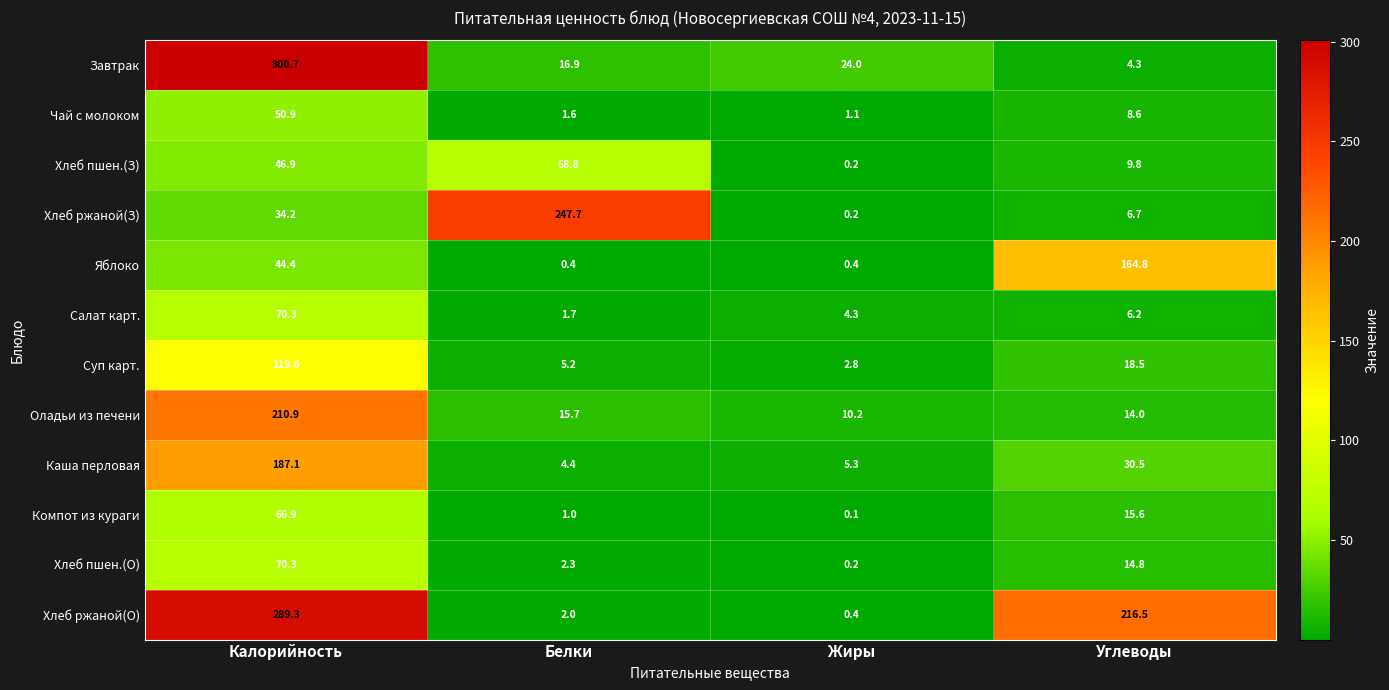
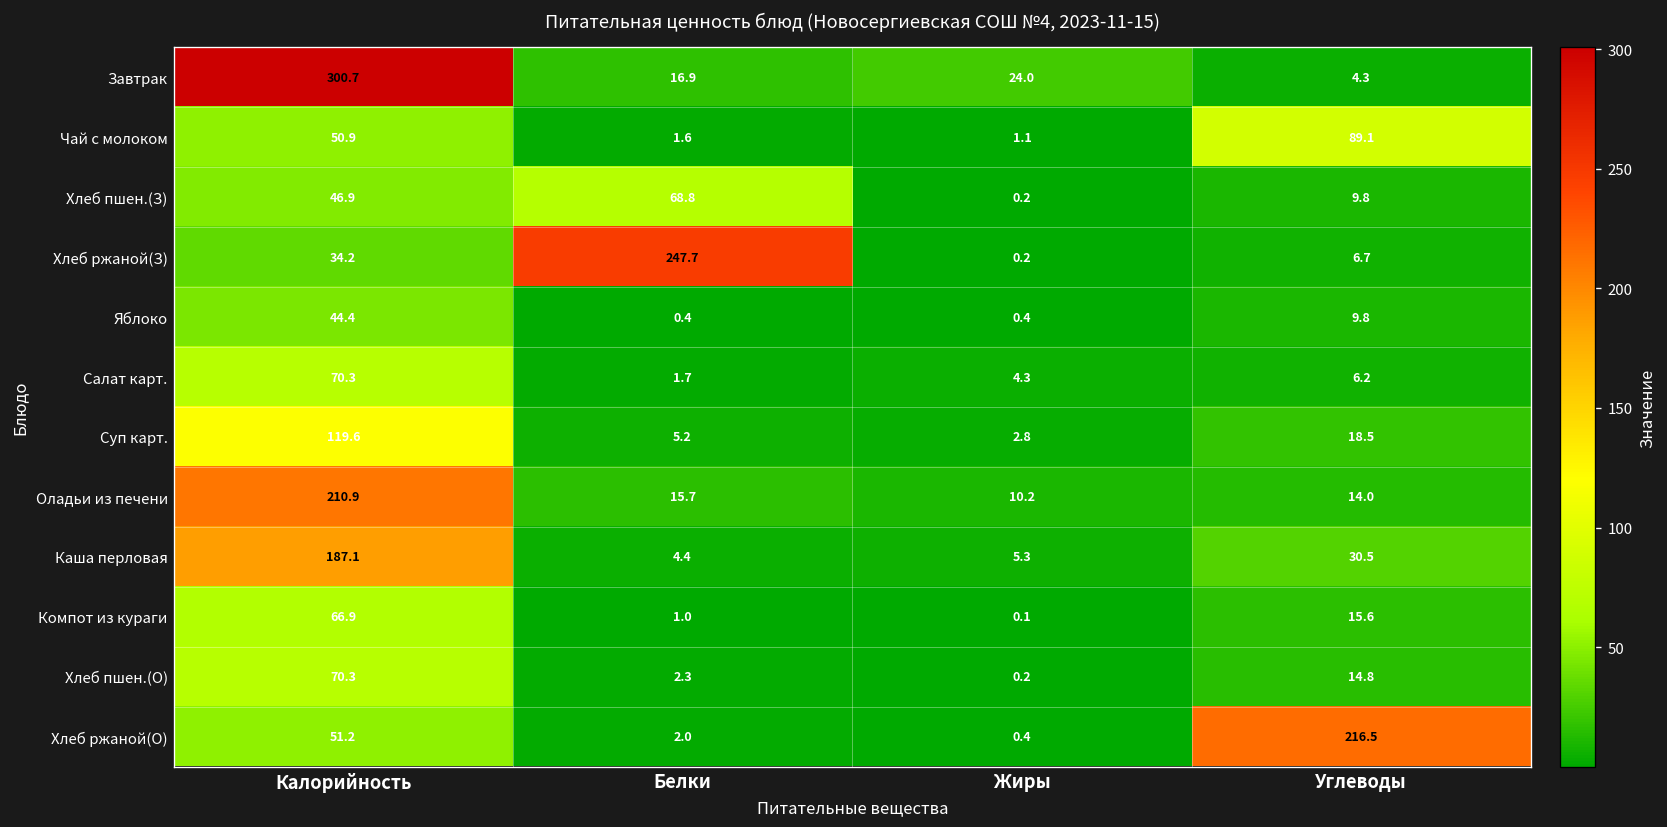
  {
    "Завтрак": {
      "Калорийность": 300.7,
      "Белки": 16.9,
      "Жиры": 24.0,
      "Углеводы": 4.3
    },
    "Чай с молоком": {
      "Калорийность": 50.9,
      "Белки": 1.6,
      "Жиры": 1.1,
-     "Углеводы": 8.6
+     "Углеводы": 89.1
    },
    "Хлеб пшен.(З)": {
      "Калорийность": 46.9,
      "Белки": 68.8,
      "Жиры": 0.2,
      "Углеводы": 9.8
    },
    "Хлеб ржаной(З)": {
      "Калорийность": 34.2,
      "Белки": 247.7,
      "Жиры": 0.2,
      "Углеводы": 6.7
    },
    "Яблоко": {
      "Калорийность": 44.4,
      "Белки": 0.4,
      "Жиры": 0.4,
-     "Углеводы": 164.8
+     "Углеводы": 9.8
    },
    "Салат карт.": {
      "Калорийность": 70.3,
      "Белки": 1.7,
      "Жиры": 4.3,
      "Углеводы": 6.2
    },
    "Суп карт.": {
      "Калорийность": 119.6,
      "Белки": 5.2,
      "Жиры": 2.8,
      "Углеводы": 18.5
    },
    "Оладьи из печени": {
      "Калорийность": 210.9,
      "Белки": 15.7,
      "Жиры": 10.2,
      "Углеводы": 14.0
    },
    "Каша перловая": {
      "Калорийность": 187.1,
      "Белки": 4.4,
      "Жиры": 5.3,
      "Углеводы": 30.5
    },
    "Компот из кураги": {
      "Калорийность": 66.9,
      "Белки": 1.0,
      "Жиры": 0.1,
      "Углеводы": 15.6
    },
    "Хлеб пшен.(О)": {
      "Калорийность": 70.3,
      "Белки": 2.3,
      "Жиры": 0.2,
      "Углеводы": 14.8
    },
    "Хлеб ржаной(О)": {
-     "Калорийность": 289.3,
+     "Калорийность": 51.2,
      "Белки": 2.0,
      "Жиры": 0.4,
      "Углеводы": 216.5
    }
  }
